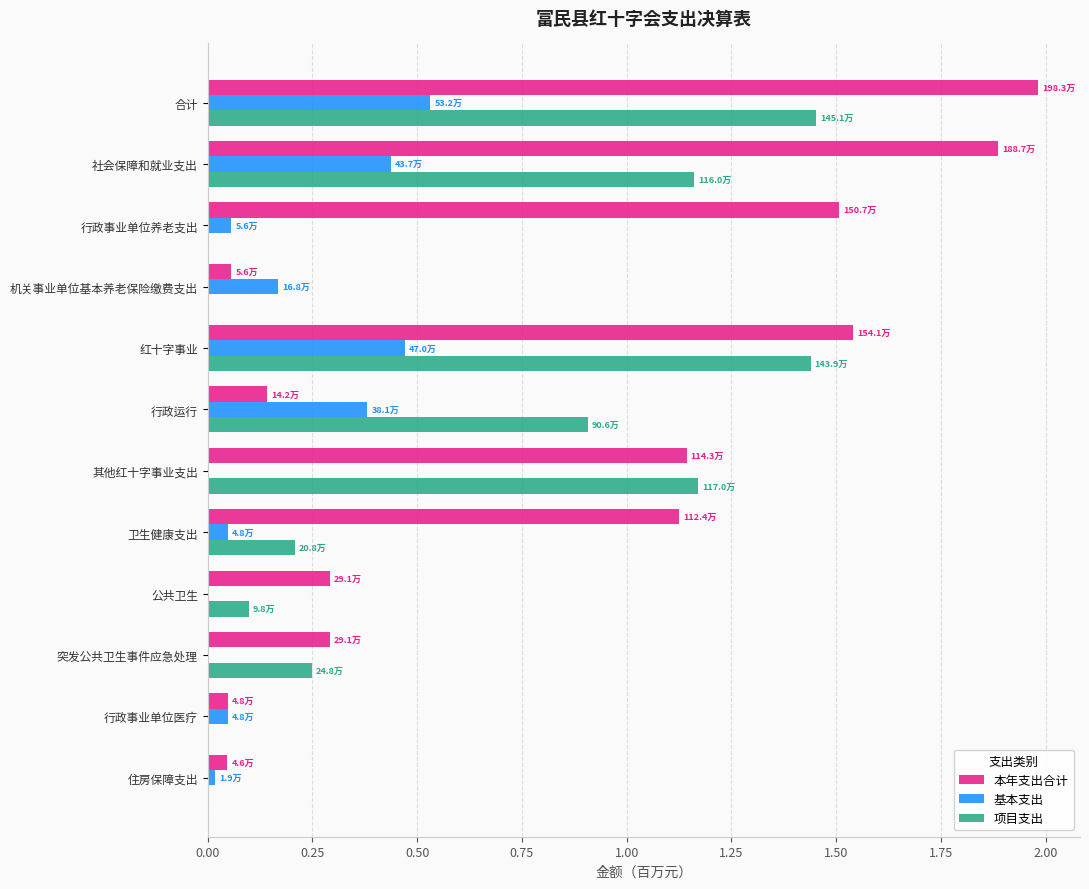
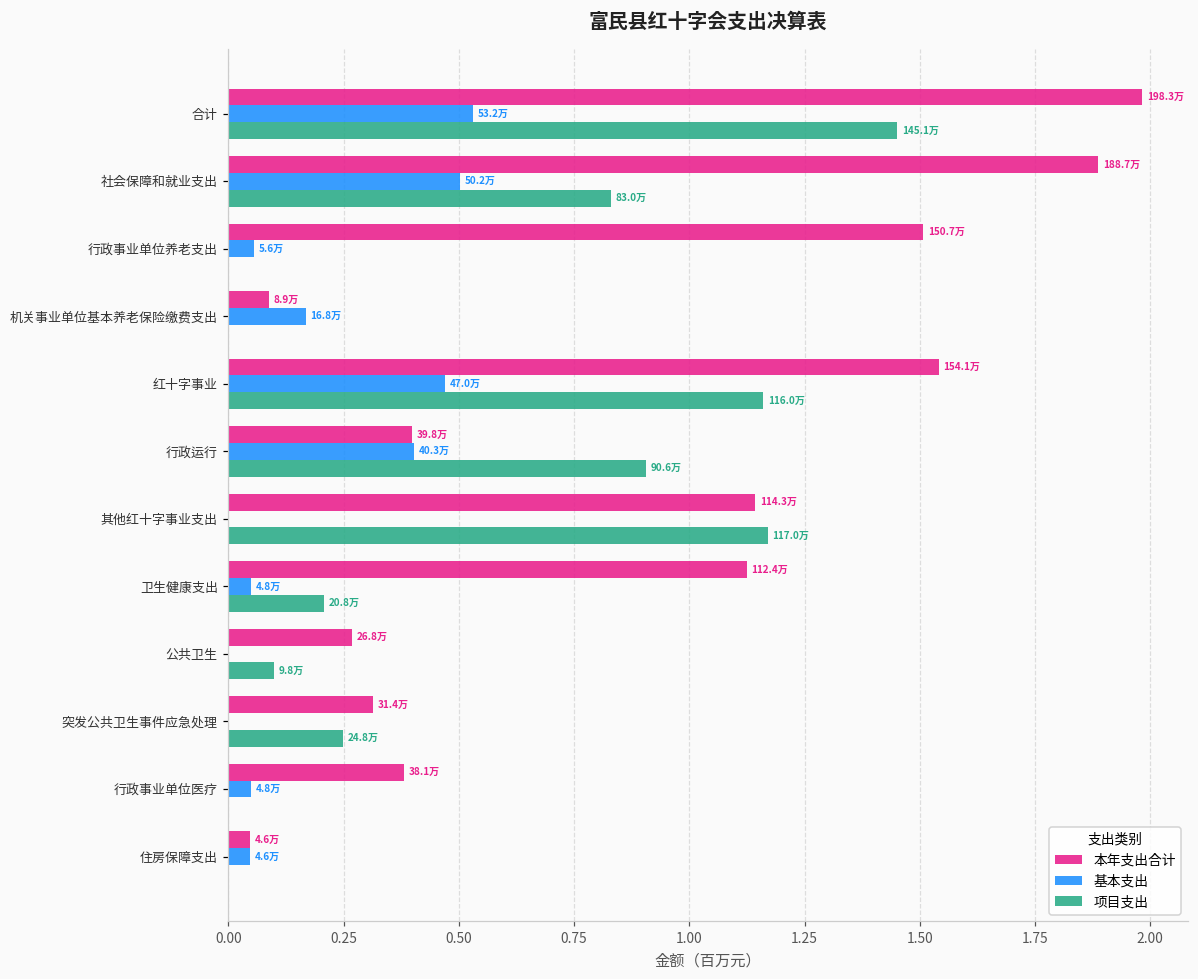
  {
    "本年支出合计": {
-     "机关事业单位基本养老保险缴费支出": "5.6万",
-     "行政运行": "14.2万",
-     "公共卫生": "29.1万",
-     "突发公共卫生事件应急处理": "29.1万",
-     "行政事业单位医疗": "4.8万"
+     "机关事业单位基本养老保险缴费支出": "8.9万",
+     "行政运行": "39.8万",
+     "公共卫生": "26.8万",
+     "突发公共卫生事件应急处理": "31.4万",
+     "行政事业单位医疗": "38.1万"
    },
    "基本支出": {
-     "社会保障和就业支出": "43.7万",
-     "行政运行": "38.1万",
-     "住房保障支出": "1.9万"
+     "社会保障和就业支出": "50.2万",
+     "行政运行": "40.3万",
+     "住房保障支出": "4.6万"
    },
    "项目支出": {
-     "社会保障和就业支出": "116.0万",
-     "红十字事业": "143.9万"
+     "社会保障和就业支出": "83.0万",
+     "红十字事业": "116.0万"
    }
  }
